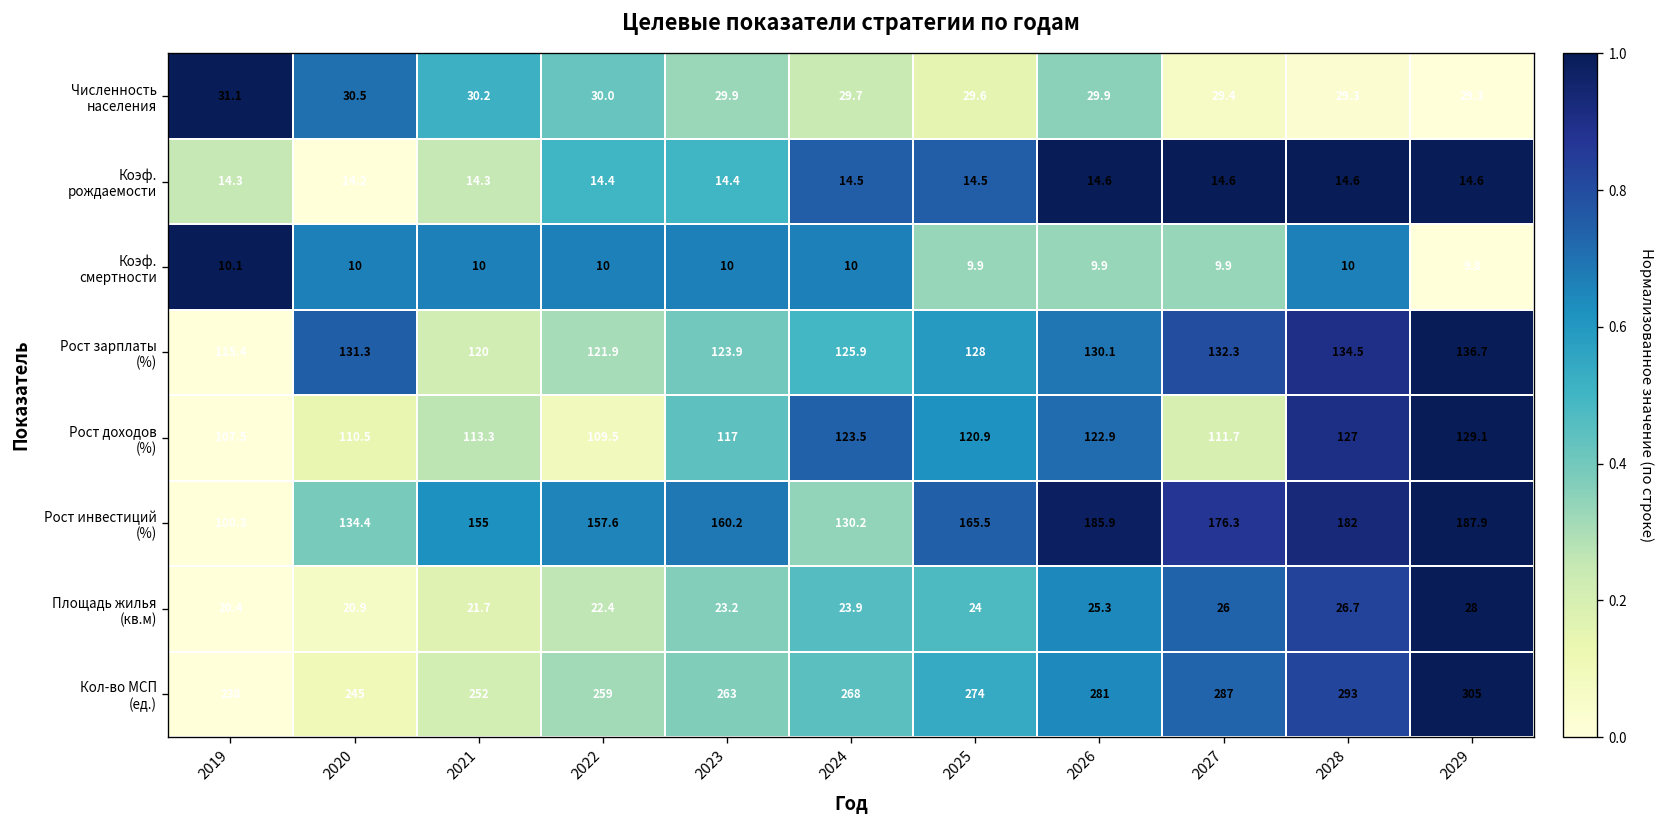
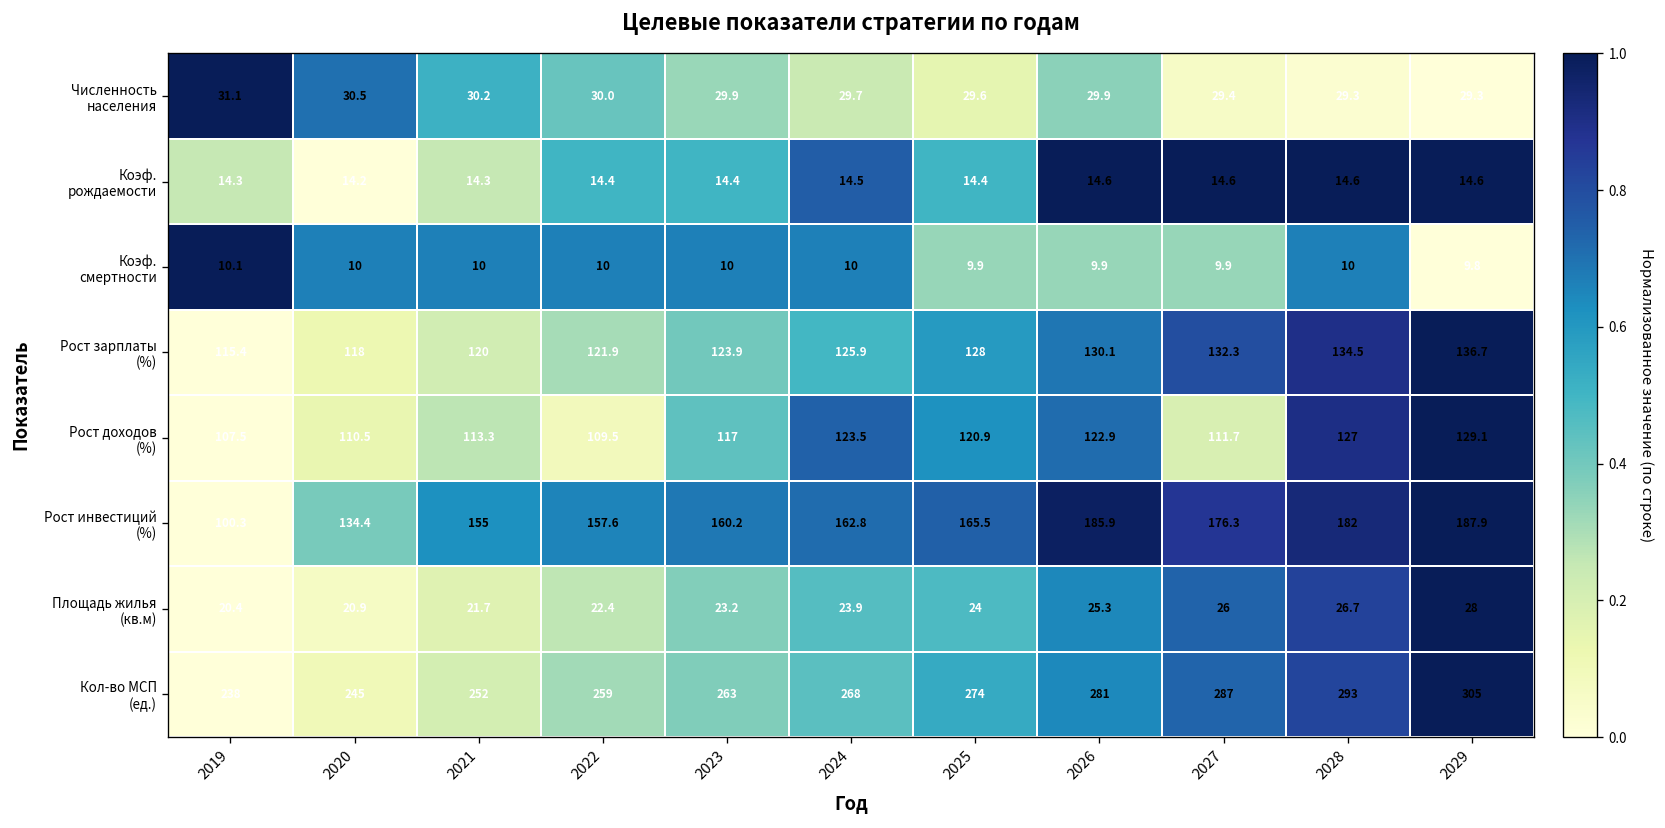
  {
    "Численность населения": {
      "2019": 31.1,
      "2020": 30.5,
      "2021": 30.2,
      "2022": 30.0,
      "2023": 29.9,
      "2024": 29.7,
      "2025": 29.6,
      "2026": 29.9,
      "2027": 29.4
    },
    "Коэф. рождаемости": {
      "2019": 14.3,
      "2021": 14.3,
      "2022": 14.4,
      "2023": 14.4,
      "2024": 14.5,
-     "2025": 14.5,
+     "2025": 14.4,
      "2026": 14.6,
      "2027": 14.6,
      "2028": 14.6,
      "2029": 14.6
    },
    "Коэф. смертности": {
      "2019": 10.1,
      "2020": 10,
      "2021": 10,
      "2022": 10,
      "2023": 10,
      "2024": 10,
      "2025": 9.9,
      "2026": 9.9,
      "2027": 9.9,
      "2028": 10
    },
    "Рост зарплаты (%)": {
-     "2020": 131.3,
+     "2020": 118,
      "2021": 120,
      "2022": 121.9,
      "2023": 123.9,
      "2024": 125.9,
      "2025": 128,
      "2026": 130.1,
      "2027": 132.3,
      "2028": 134.5,
      "2029": 136.7
    },
    "Рост доходов (%)": {
      "2020": 110.5,
      "2021": 113.3,
      "2022": 109.5,
      "2023": 117,
      "2024": 123.5,
      "2025": 120.9,
      "2026": 122.9,
      "2027": 111.7,
      "2028": 127,
      "2029": 129.1
    },
    "Рост инвестиций (%)": {
      "2020": 134.4,
      "2021": 155,
      "2022": 157.6,
      "2023": 160.2,
-     "2024": 130.2,
+     "2024": 162.8,
      "2025": 165.5,
      "2026": 185.9,
      "2027": 176.3,
      "2028": 182,
      "2029": 187.9
    },
    "Площадь жилья (кв.м)": {
      "2020": 20.9,
      "2021": 21.7,
      "2022": 22.4,
      "2023": 23.2,
      "2024": 23.9,
      "2025": 24,
      "2026": 25.3,
      "2027": 26,
      "2028": 26.7,
      "2029": 28
    },
    "Кол-во МСП (ед.)": {
      "2020": 245,
      "2021": 252,
      "2022": 259,
      "2023": 263,
      "2024": 268,
      "2025": 274,
      "2026": 281,
      "2027": 287,
      "2028": 293,
      "2029": 305
    }
  }
